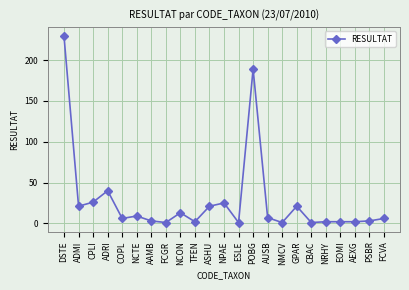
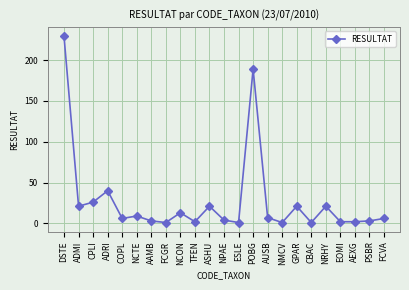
  {
    "DSTE": 230,
    "ADMI": 20,
    "CPLI": 30,
    "ADRI": 40,
    "COPL": 10,
    "NCTE": 10,
    "AAMB": 0,
    "FCGR": 0,
    "NCON": 10,
    "TFEN": 0,
    "ASHU": 20,
-   "NPAE": 30,
+   "NPAE": 0,
    "ESLE": 0,
    "POBG": 190,
    "AUSB": 10,
    "NMCV": 0,
    "GPAR": 20,
    "CBAC": 0,
-   "NRHY": 0,
+   "NRHY": 20,
    "EOMI": 0,
    "AEXG": 0,
    "PSBR": 0,
    "FCVA": 10
  }
